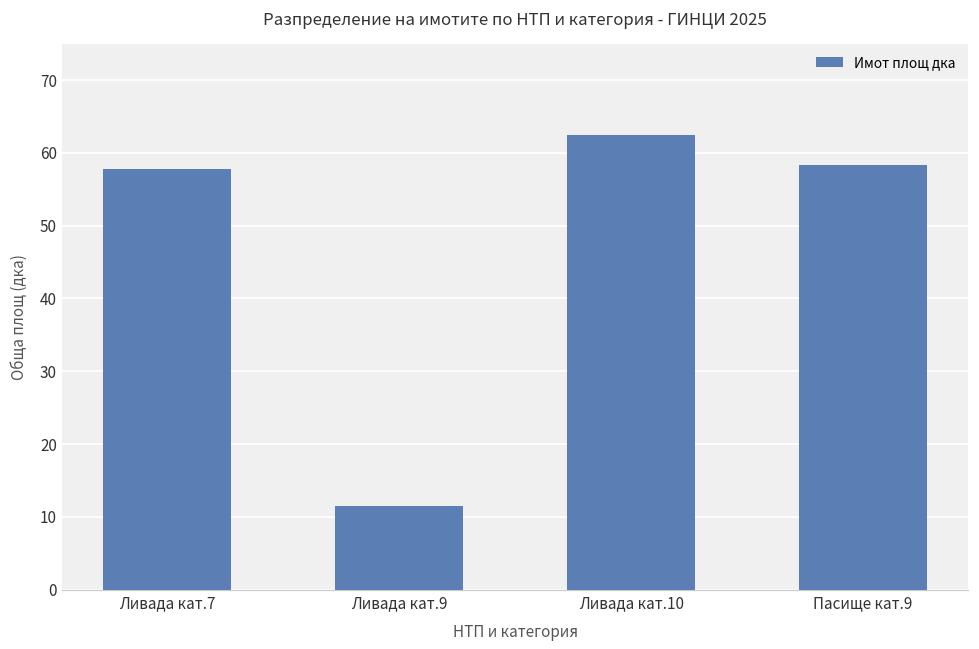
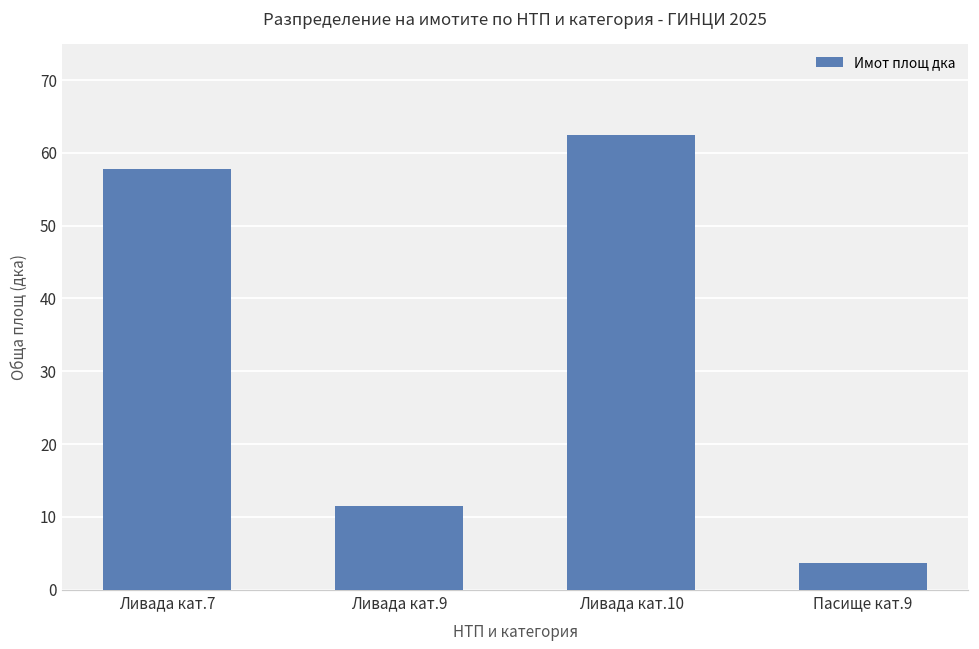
  {
    "Ливада кат.7": 58,
    "Ливада кат.9": 12,
    "Ливада кат.10": 62,
-   "Пасище кат.9": 58
+   "Пасище кат.9": 4
  }
